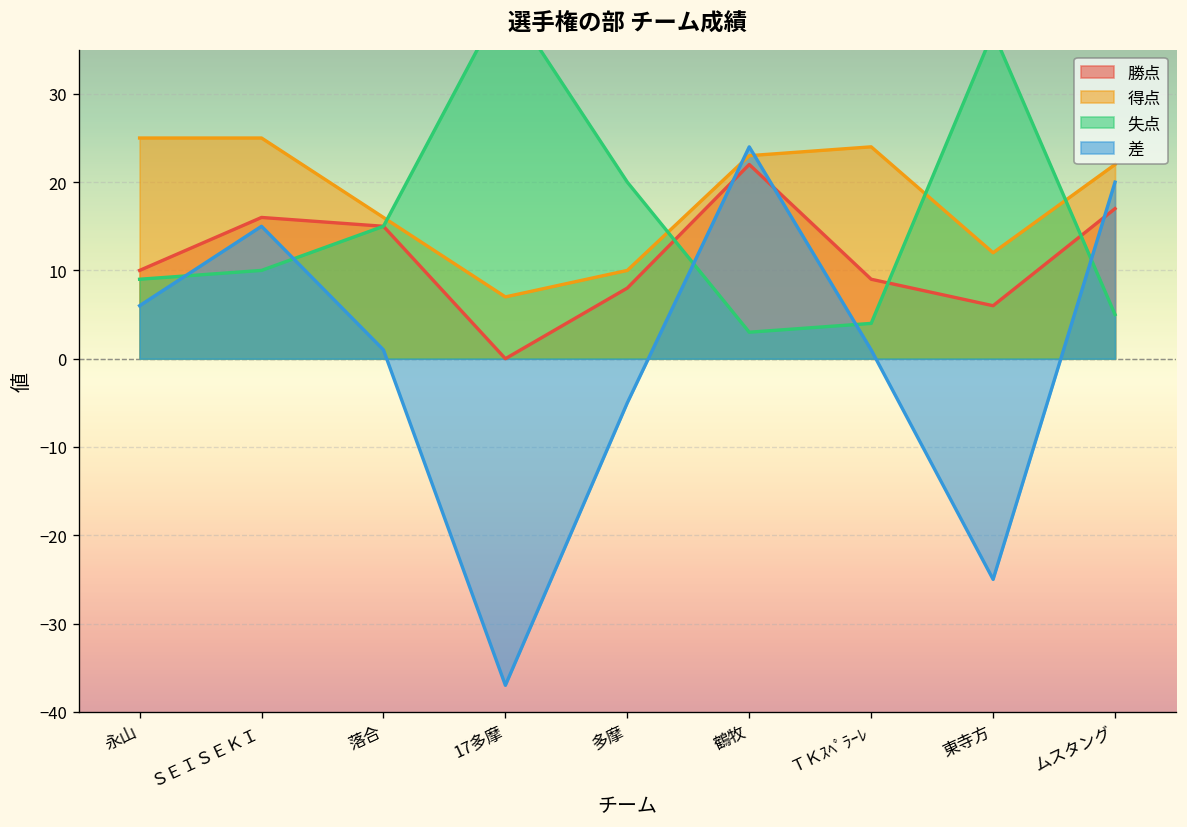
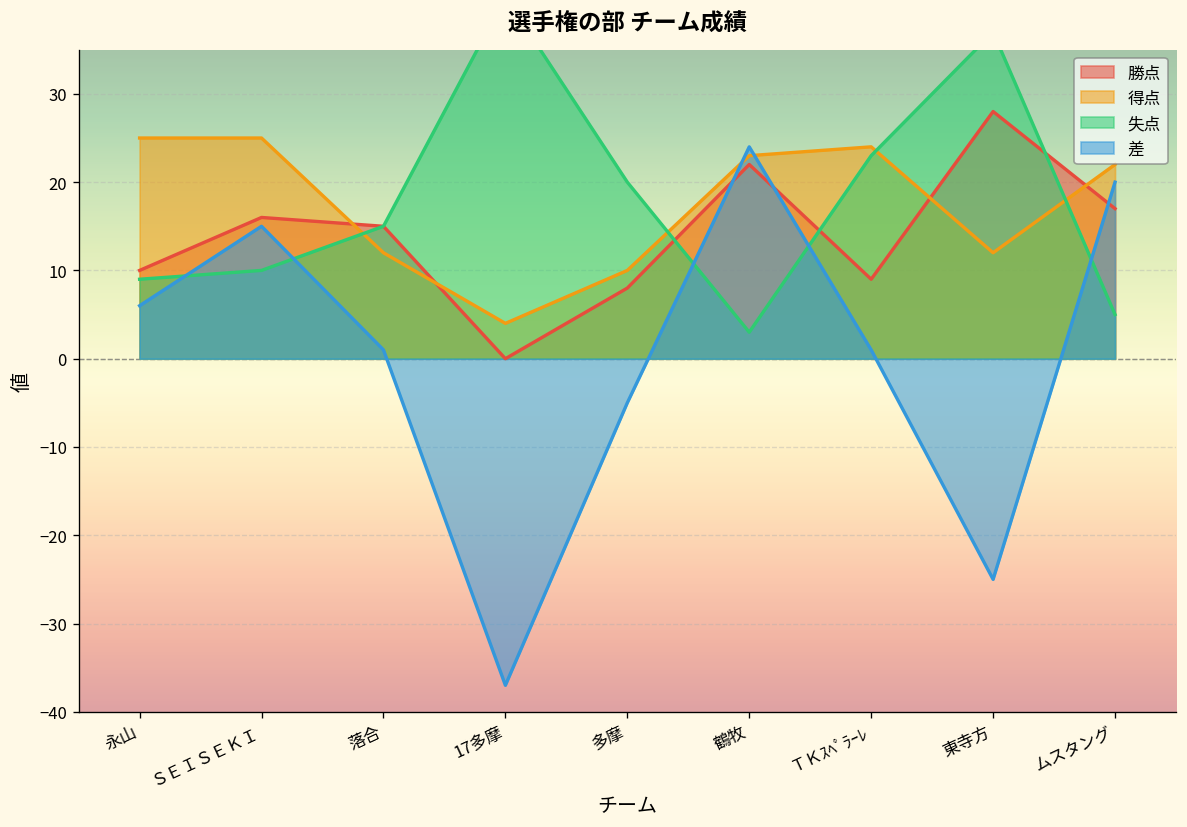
  {
    "勝点": {
      "永山": 10,
      "ＳＥＩＳＥＫＩ": 16,
      "多摩": 8,
      "鶴牧": 22,
      "ＴＫｽﾍﾟﾗｰﾚ": 9,
-     "東寺方": 6,
+     "東寺方": 28,
      "ムスタング": 17
    },
    "得点": {
      "永山": 25,
      "ＳＥＩＳＥＫＩ": 25,
-     "落合": 16,
-     "17多摩": 7,
+     "落合": 12,
+     "17多摩": 4,
      "多摩": 10,
      "鶴牧": 23,
      "ＴＫｽﾍﾟﾗｰﾚ": 24,
      "東寺方": 12,
      "ムスタング": 22
    },
    "失点": {
      "永山": 9,
      "ＳＥＩＳＥＫＩ": 10,
      "多摩": 20,
      "鶴牧": 3,
-     "ＴＫｽﾍﾟﾗｰﾚ": 4,
+     "ＴＫｽﾍﾟﾗｰﾚ": 23,
      "ムスタング": 5
    }
  }
